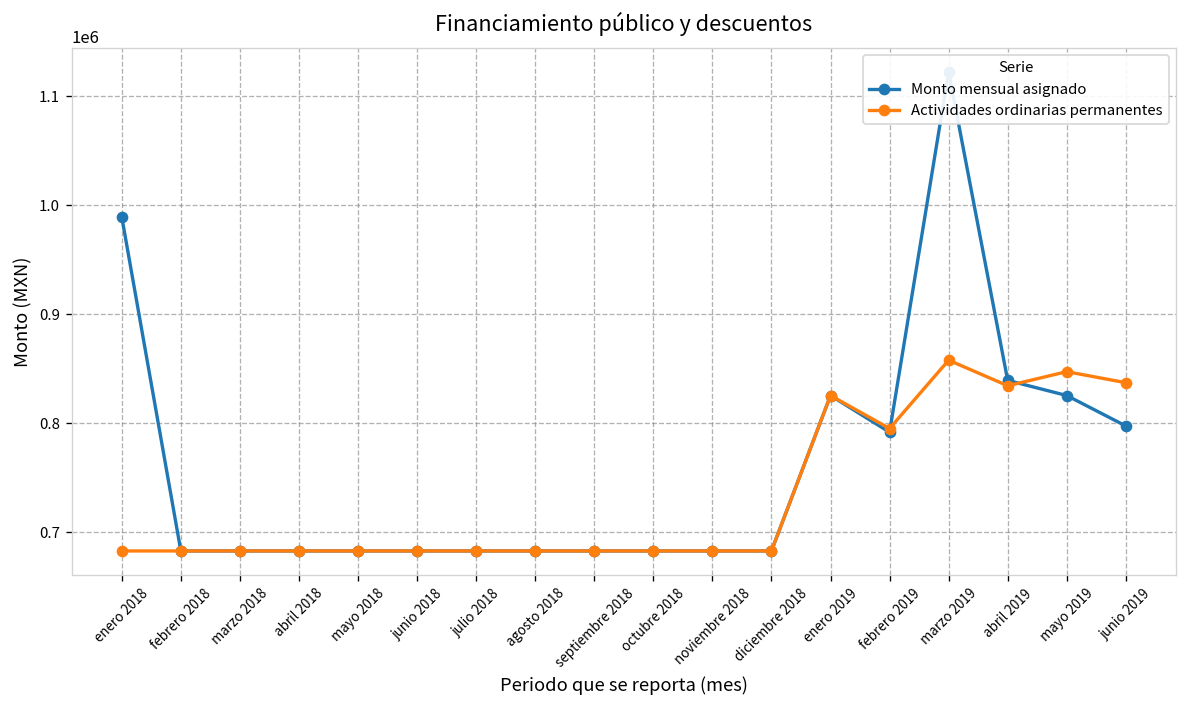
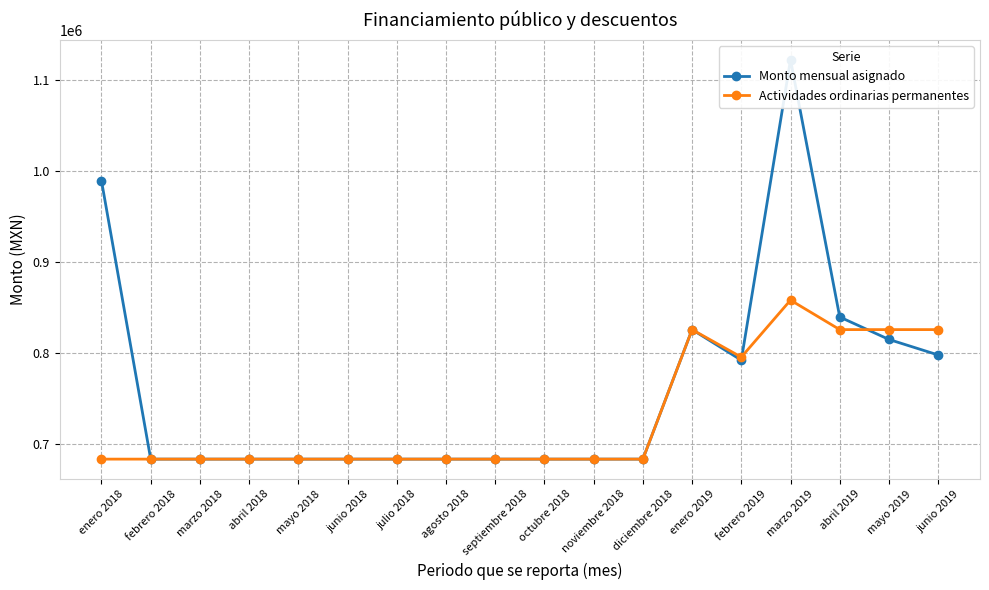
  {
    "Monto mensual asignado": {
      "enero 2018": 990000,
      "febrero 2019": 790000,
      "abril 2019": 840000,
-     "mayo 2019": 830000,
+     "mayo 2019": 810000,
      "junio 2019": 800000
    },
    "Actividades ordinarias permanentes": {
      "enero 2018": 680000,
      "febrero 2019": 800000,
      "marzo 2019": 860000,
-     "abril 2019": 834000,
-     "mayo 2019": 850000,
-     "junio 2019": 840000
+     "abril 2019": 825000,
+     "mayo 2019": 830000,
+     "junio 2019": 830000
    }
  }
